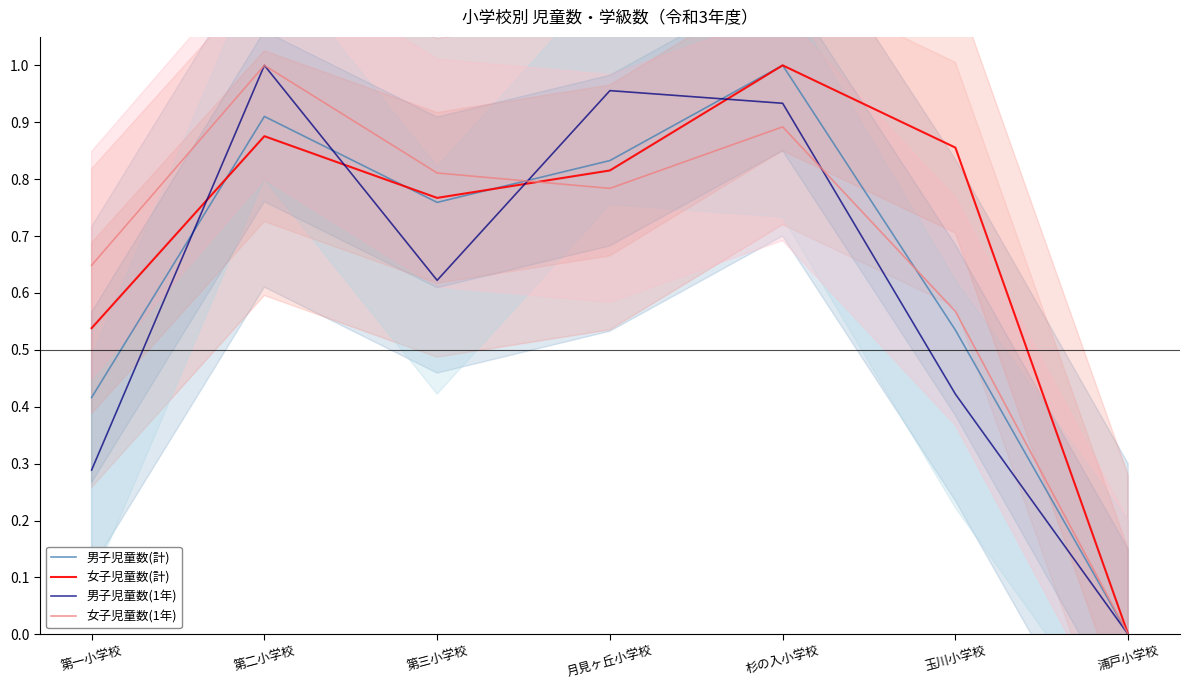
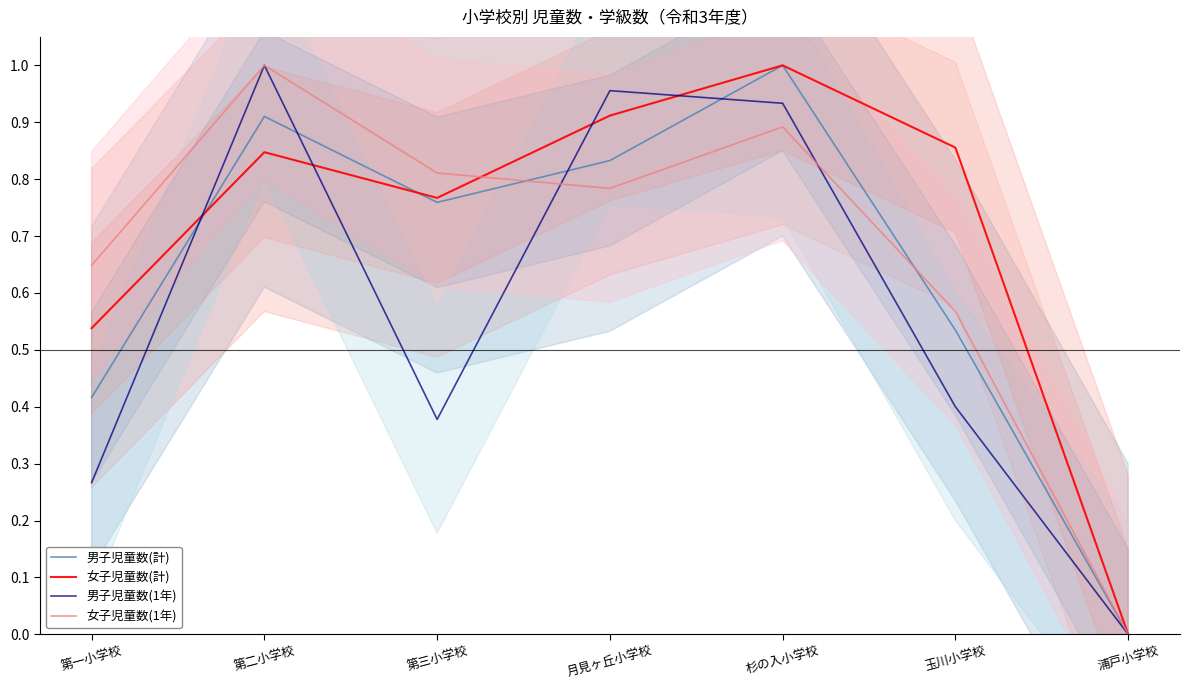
  {
    "女子児童数(計)": {
      "第一小学校": 0.54,
-     "第二小学校": 0.88,
+     "第二小学校": 0.85,
      "第三小学校": 0.77,
-     "月見ヶ丘小学校": 0.82,
+     "月見ヶ丘小学校": 0.91,
      "玉川小学校": 0.86
    },
    "男子児童数(1年)": {
-     "第一小学校": 0.29,
-     "第三小学校": 0.62,
+     "第一小学校": 0.27,
+     "第三小学校": 0.38,
      "月見ヶ丘小学校": 0.96,
      "杉の入小学校": 0.93,
-     "玉川小学校": 0.42
+     "玉川小学校": 0.40
    }
  }
